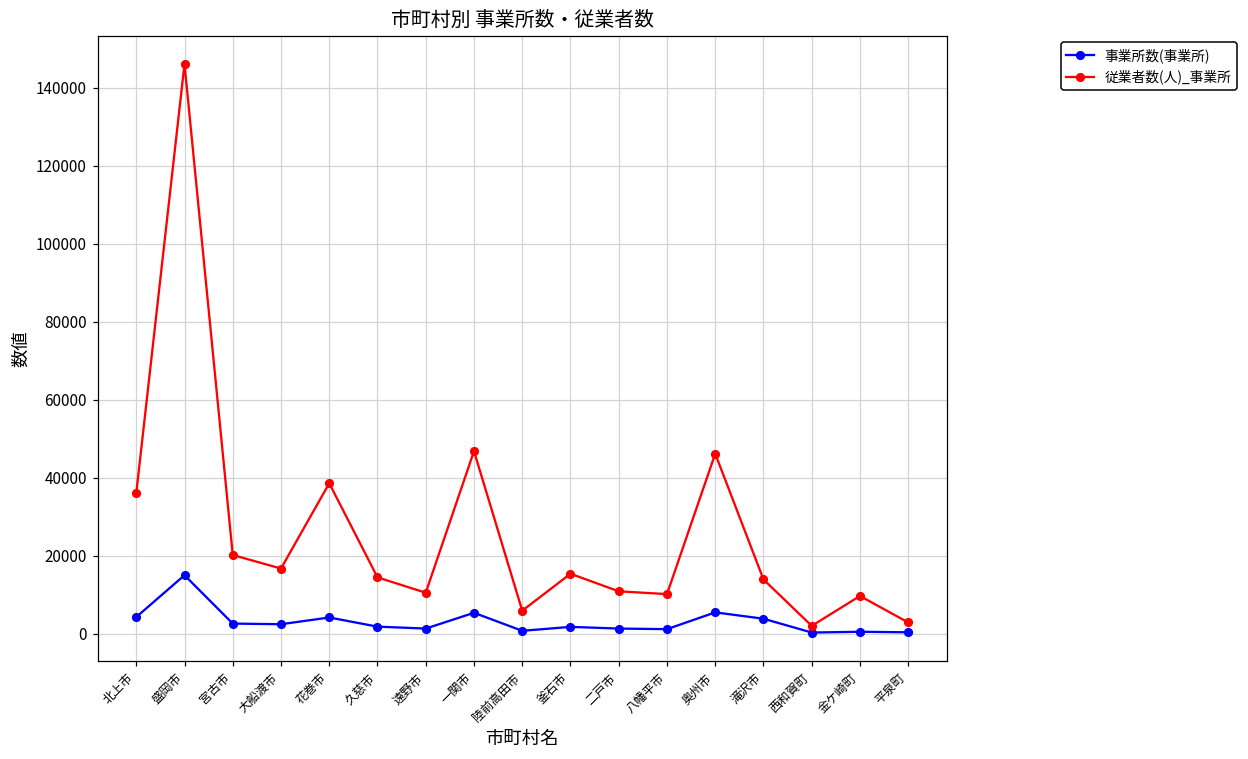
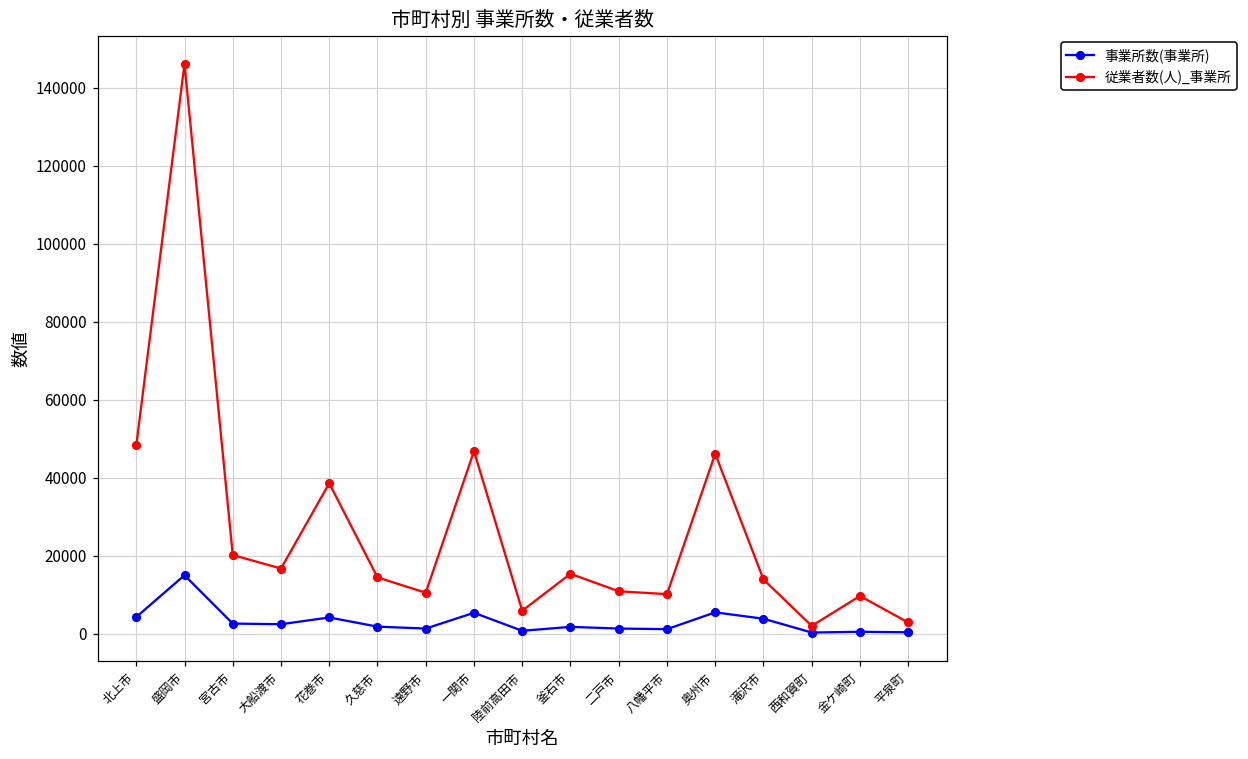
  {
    "事業所数(事業所)": {
      "北上市": 4000,
      "盛岡市": 15000,
      "宮古市": 3000,
      "大船渡市": 2000,
      "花巻市": 4000,
      "久慈市": 2000,
      "遠野市": 1000,
      "一関市": 5000,
      "陸前高田市": 1000,
      "釜石市": 2000,
      "二戸市": 1000,
      "八幡平市": 1000,
      "奥州市": 6000,
      "滝沢市": 4000,
      "西和賀町": 0,
      "金ケ崎町": 1000,
      "平泉町": 0
    },
    "従業者数(人)_事業所": {
-     "北上市": 36000,
+     "北上市": 48000,
      "盛岡市": 146000,
      "宮古市": 20000,
      "大船渡市": 17000,
      "花巻市": 39000,
      "久慈市": 14000,
      "遠野市": 11000,
      "一関市": 47000,
      "陸前高田市": 6000,
      "釜石市": 15000,
      "二戸市": 11000,
      "八幡平市": 10000,
      "奥州市": 46000,
      "滝沢市": 14000,
      "西和賀町": 2000,
      "金ケ崎町": 10000,
      "平泉町": 3000
    }
  }
